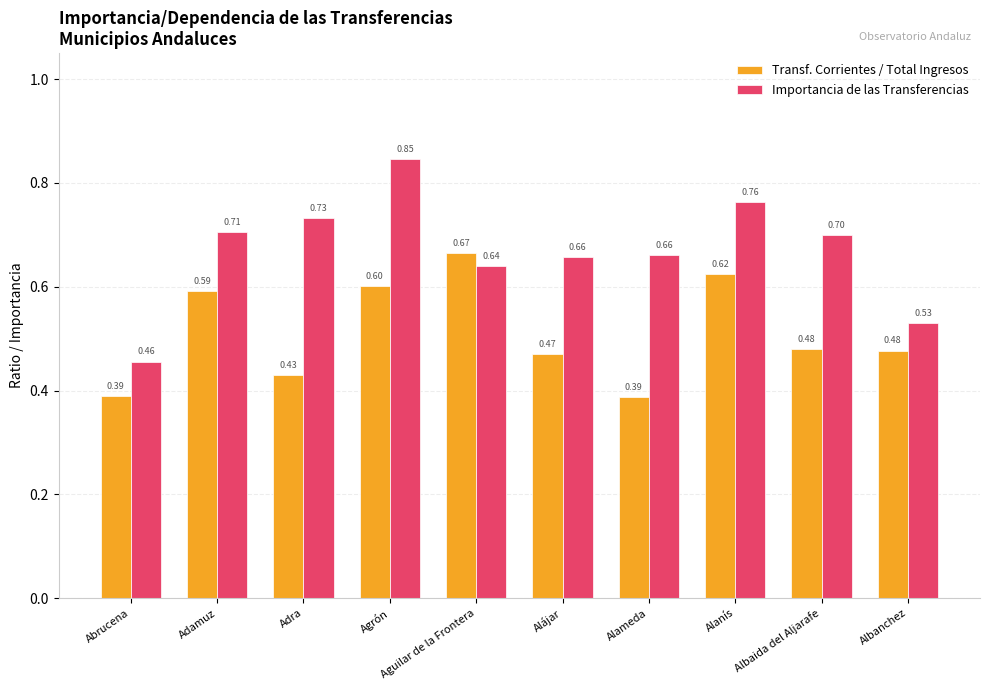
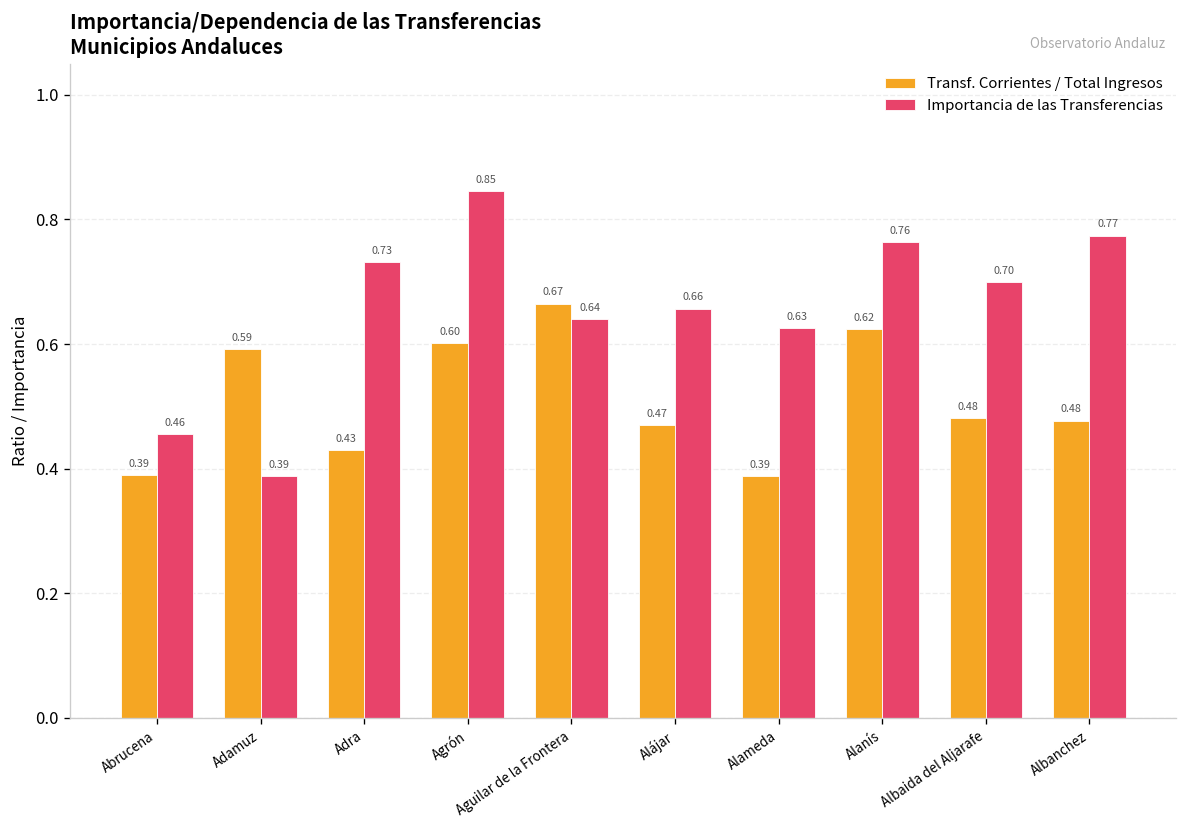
  {
    "Transf. Corrientes / Total Ingresos": {
      "Abrucena": 0.39,
      "Adamuz": 0.59,
      "Adra": 0.43,
      "Agrón": 0.60,
      "Aguilar de la Frontera": 0.67,
      "Alájar": 0.47,
      "Alameda": 0.39,
      "Alanís": 0.62,
      "Albaida del Aljarafe": 0.48,
      "Albanchez": 0.48
    },
    "Importancia de las Transferencias": {
      "Abrucena": 0.46,
-     "Adamuz": 0.71,
+     "Adamuz": 0.39,
      "Adra": 0.73,
      "Agrón": 0.85,
      "Aguilar de la Frontera": 0.64,
      "Alájar": 0.66,
-     "Alameda": 0.66,
+     "Alameda": 0.63,
      "Alanís": 0.76,
      "Albaida del Aljarafe": 0.70,
-     "Albanchez": 0.53
+     "Albanchez": 0.77
    }
  }
